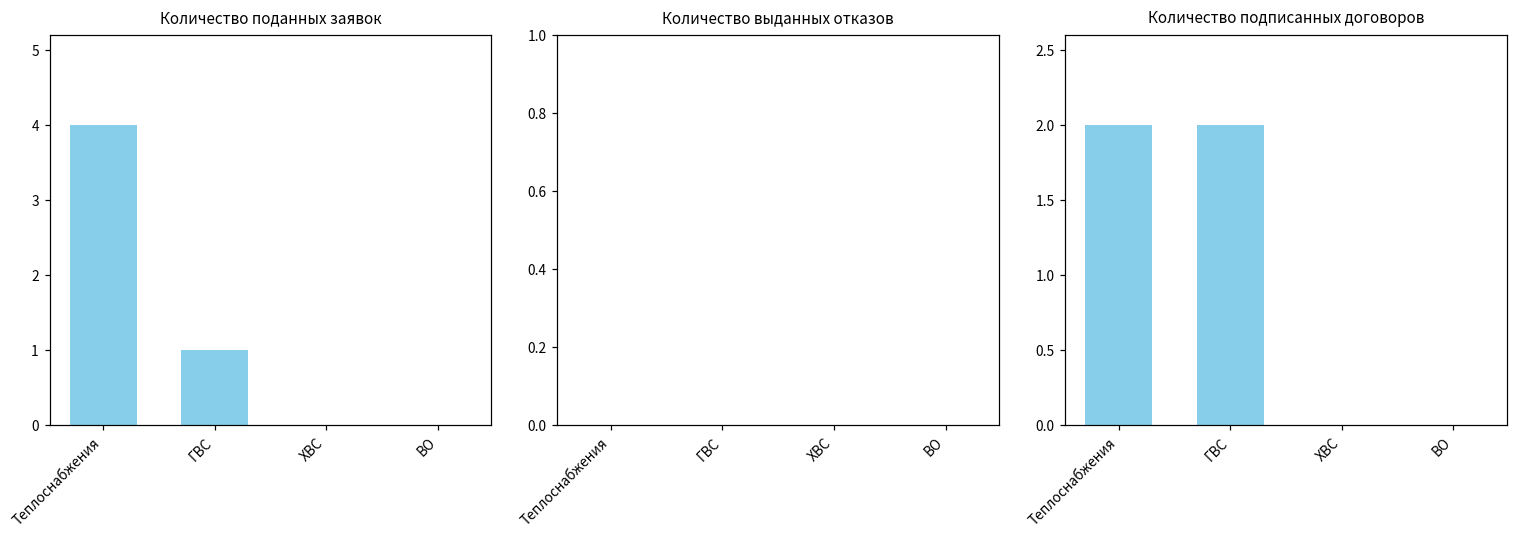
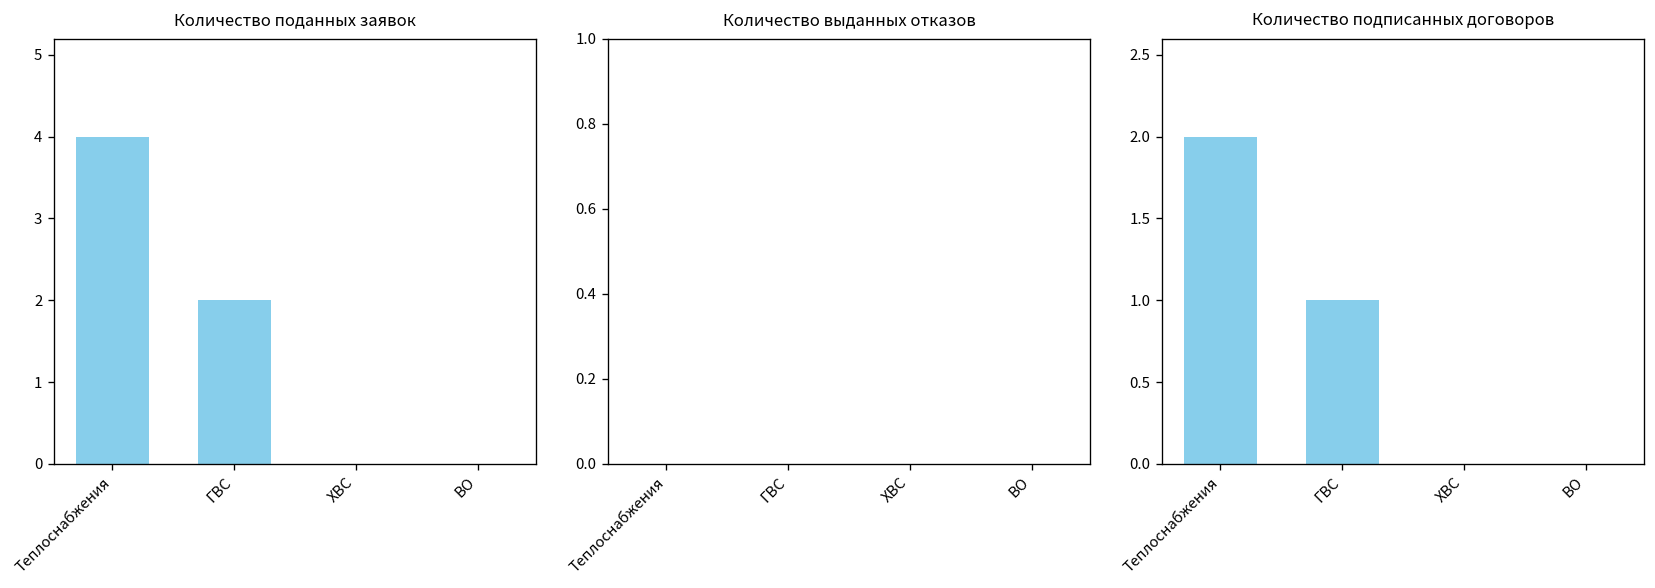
  {
    "Количество поданных заявок": {
      "Теплоснабжения": 4,
-     "ГВС": 1,
+     "ГВС": 2,
      "ХВС": 0,
      "ВО": 0
    },
    "Количество выданных отказов": {
      "Теплоснабжения": 0.00,
      "ГВС": 0.00,
      "ХВС": 0.00,
      "ВО": 0.00
    },
    "Количество подписанных договоров": {
      "Теплоснабжения": 2,
-     "ГВС": 2,
+     "ГВС": 1,
      "ХВС": 0,
      "ВО": 0
    }
  }
